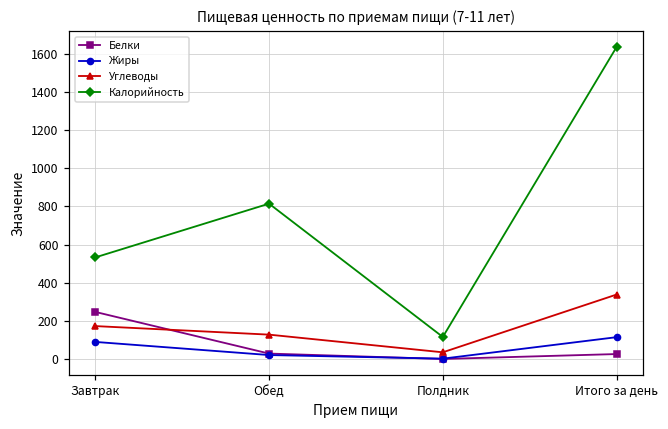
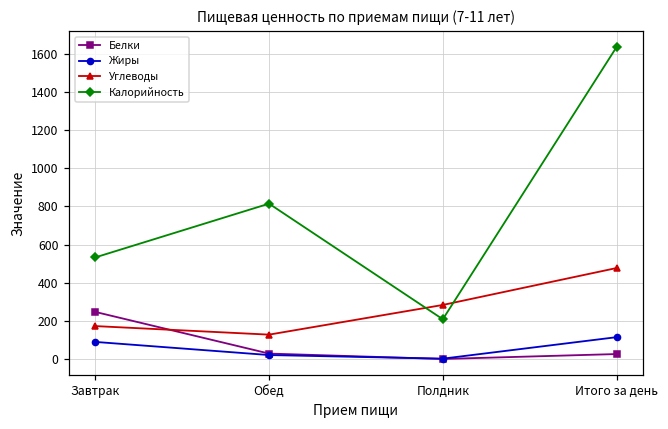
  {
    "Белки": {
      "Завтрак": 250,
      "Итого за день": 30
    },
    "Жиры": {
      "Завтрак": 90,
      "Итого за день": 120
    },
    "Углеводы": {
      "Завтрак": 170,
      "Обед": 130,
-     "Полдник": 40,
-     "Итого за день": 340
+     "Полдник": 280,
+     "Итого за день": 480
    },
    "Калорийность": {
      "Завтрак": 530,
      "Обед": 810,
-     "Полдник": 120,
+     "Полдник": 210,
      "Итого за день": 1640
    }
  }
